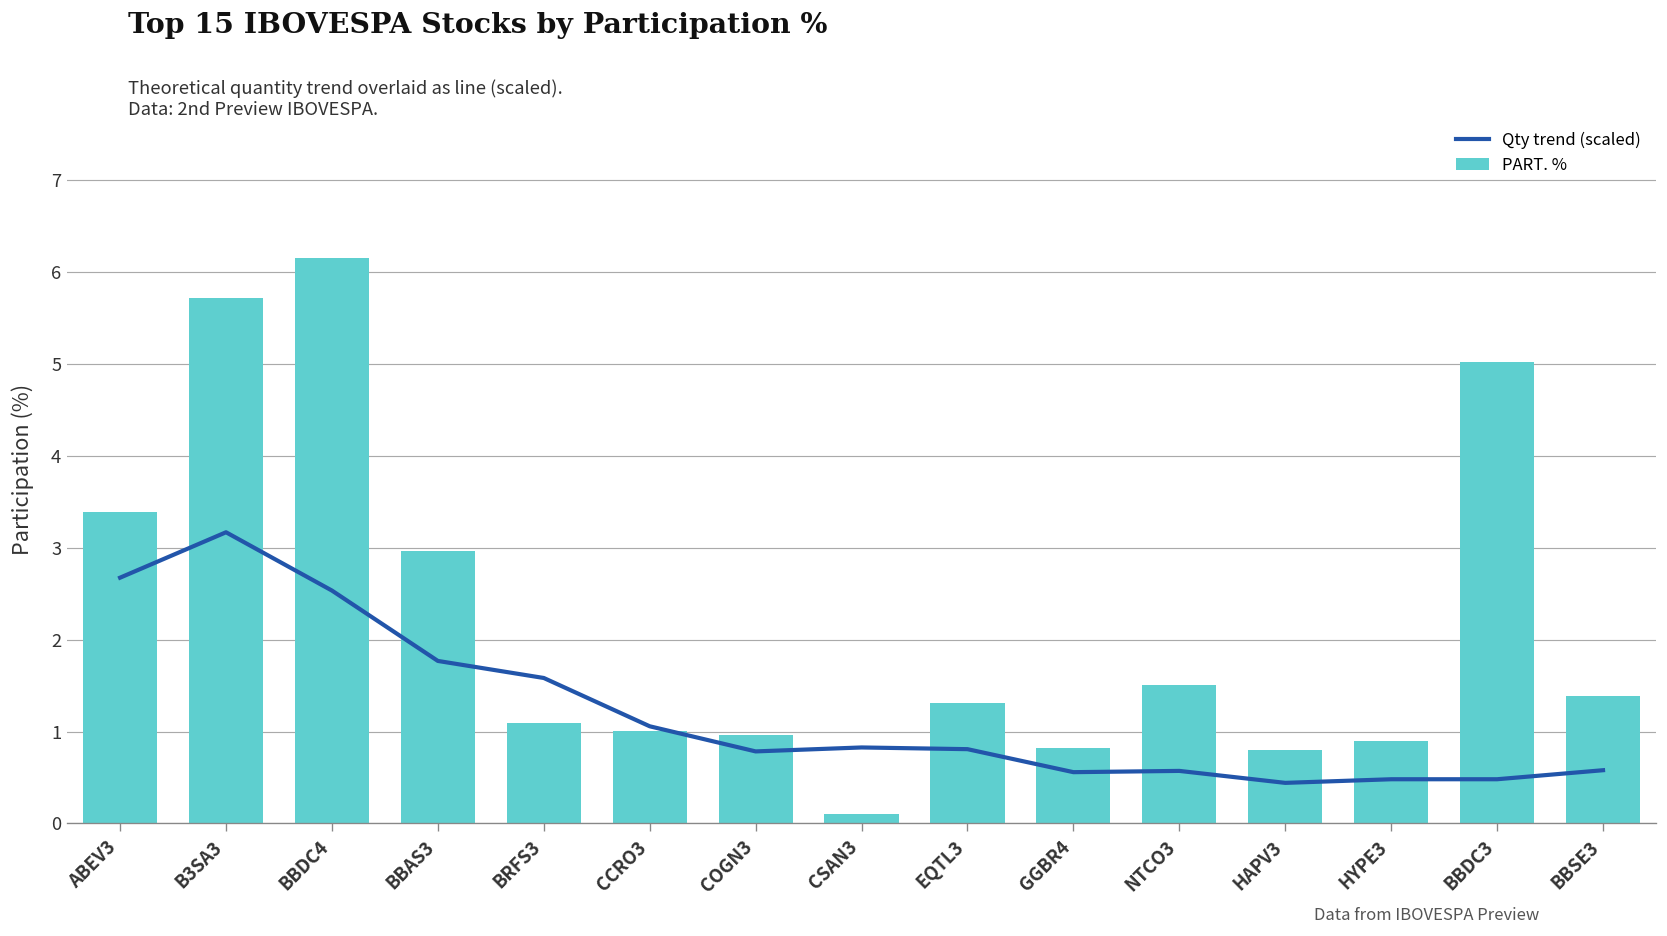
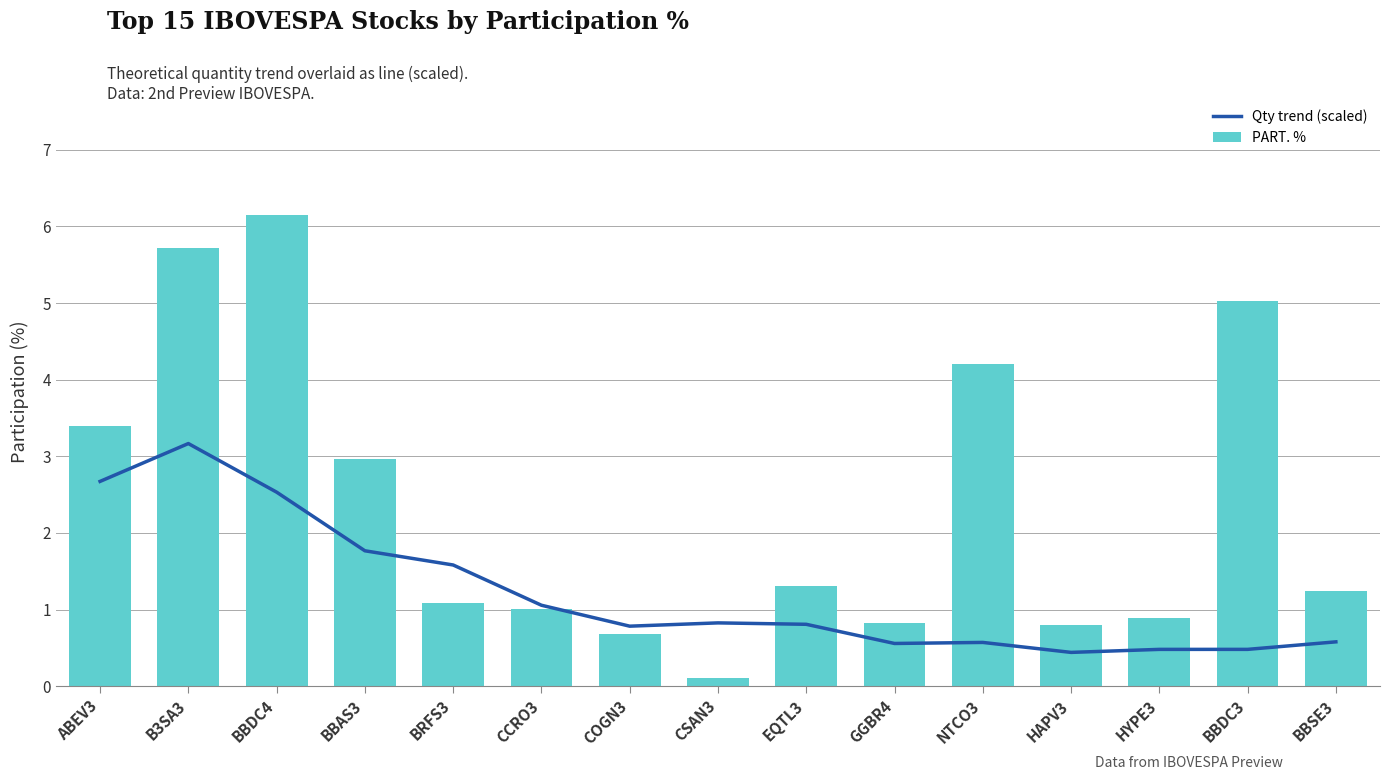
  {
    "Qty trend (scaled)": {
      "ABEV3": 2.7,
      "B3SA3": 3.2,
      "BBDC4": 2.5,
      "BBAS3": 1.8,
      "BRFS3": 1.6,
      "CCRO3": 1.1,
      "COGN3": 0.8,
      "CSAN3": 0.8,
      "EQTL3": 0.8,
      "GGBR4": 0.6,
      "NTCO3": 0.6,
      "HAPV3": 0.4,
      "HYPE3": 0.5,
      "BBDC3": 0.5,
      "BBSE3": 0.6
    },
    "PART. %": {
      "ABEV3": 3.4,
      "B3SA3": 5.7,
      "BBDC4": 6.2,
      "BBAS3": 3.0,
      "BRFS3": 1.1,
      "CCRO3": 1.0,
-     "COGN3": 1.0,
+     "COGN3": 0.7,
      "CSAN3": 0.1,
      "EQTL3": 1.3,
      "GGBR4": 0.8,
-     "NTCO3": 1.5,
+     "NTCO3": 4.2,
      "HAPV3": 0.8,
      "HYPE3": 0.9,
      "BBDC3": 5.0,
-     "BBSE3": 1.4
+     "BBSE3": 1.2
    }
  }
